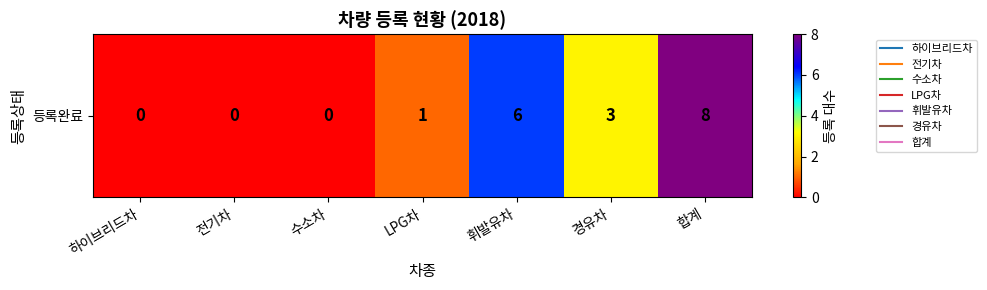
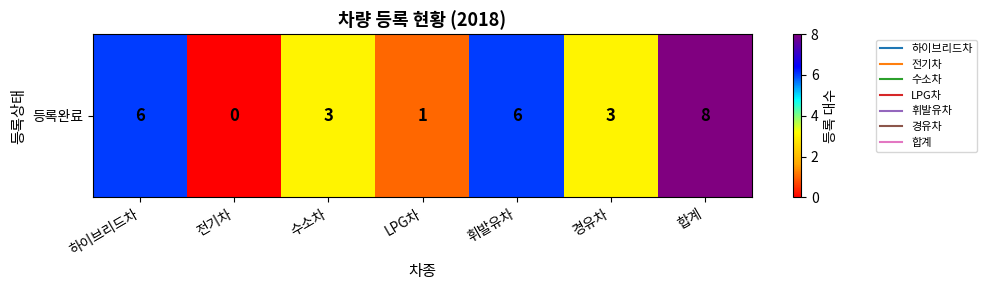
  {
    "등록완료": {
-     "하이브리드차": 0,
+     "하이브리드차": 6,
      "전기차": 0,
-     "수소차": 0,
+     "수소차": 3,
      "LPG차": 1,
      "휘발유차": 6,
      "경유차": 3,
      "합계": 8
    }
  }
